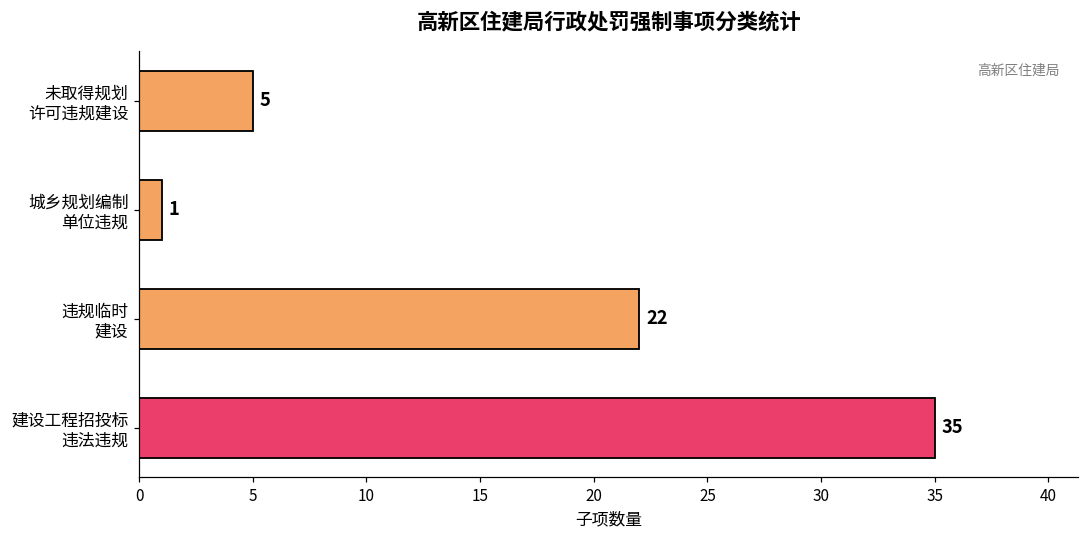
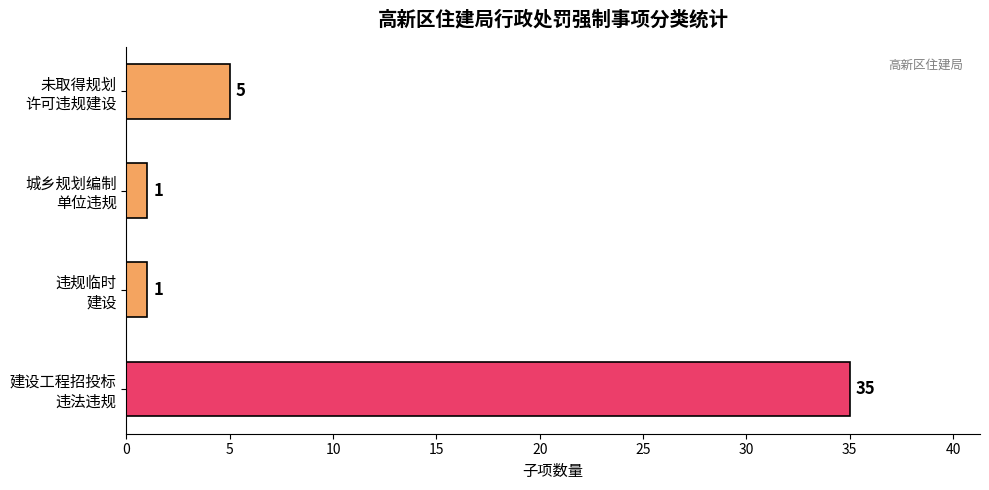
  {
    "未取得规划 许可违规建设": 5,
    "城乡规划编制 单位违规": 1,
-   "违规临时 建设": 22,
+   "违规临时 建设": 1,
    "建设工程招投标 违法违规": 35
  }
